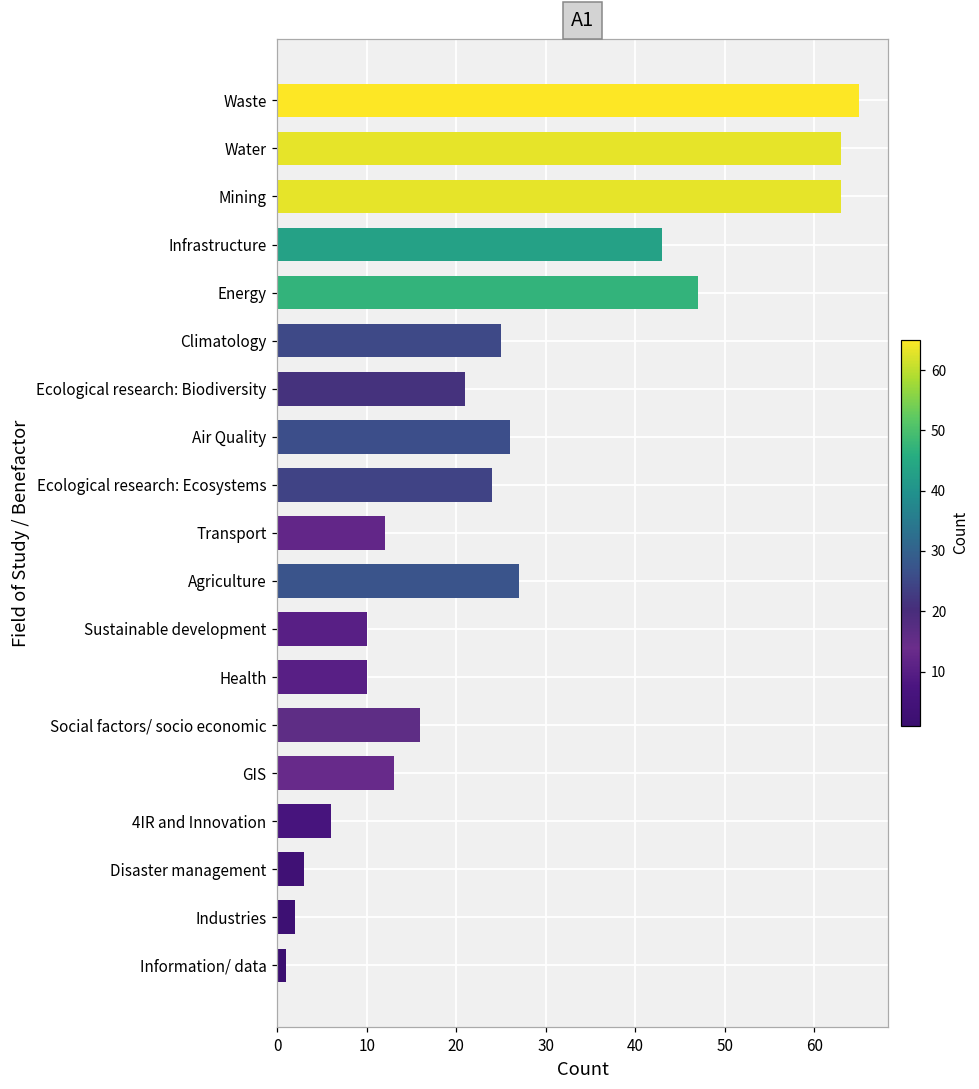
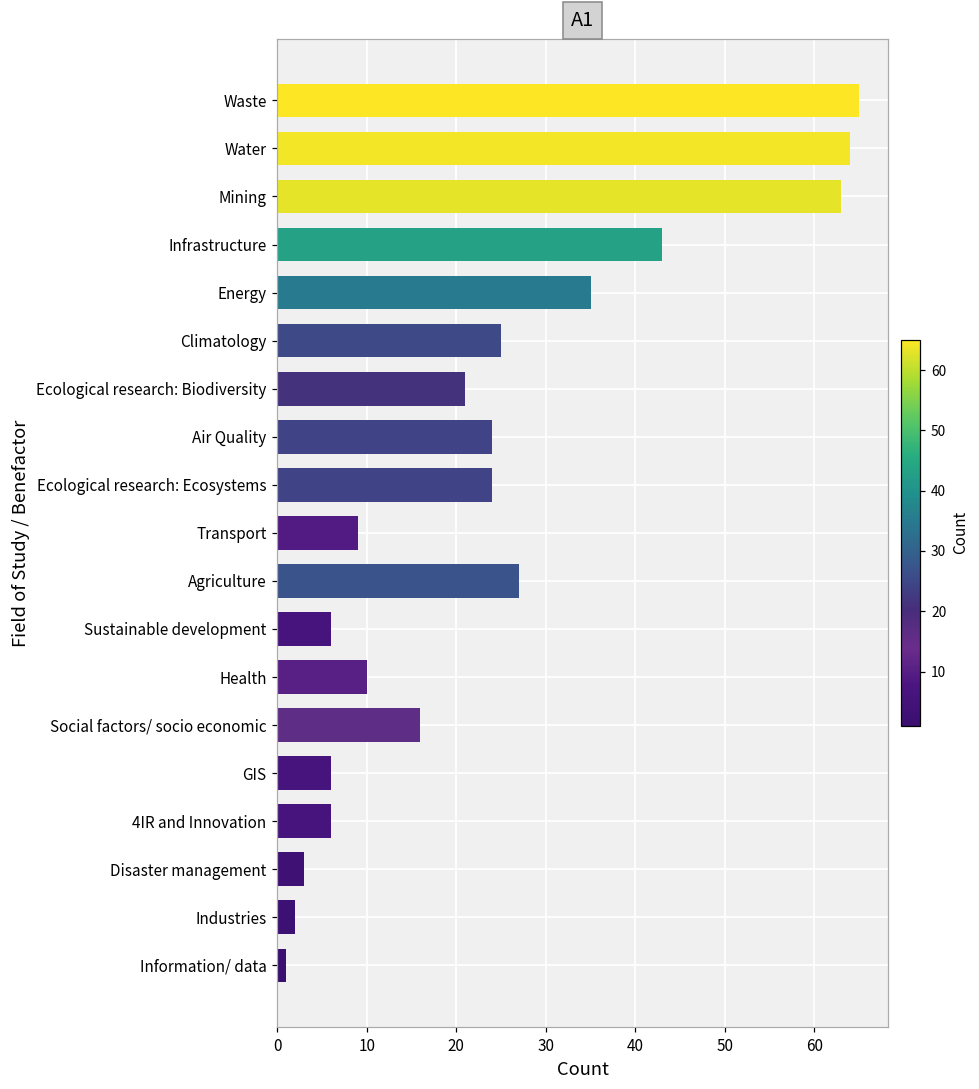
  {
    "Waste": 65,
-   "Water": 63,
+   "Water": 64,
    "Mining": 63,
    "Infrastructure": 43,
-   "Energy": 47,
+   "Energy": 35,
    "Climatology": 25,
    "Ecological research: Biodiversity": 21,
-   "Air Quality": 26,
+   "Air Quality": 24,
    "Ecological research: Ecosystems": 24,
-   "Transport": 12,
+   "Transport": 9,
    "Agriculture": 27,
-   "Sustainable development": 10,
+   "Sustainable development": 6,
    "Health": 10,
    "Social factors/ socio economic": 16,
-   "GIS": 13,
+   "GIS": 6,
    "4IR and Innovation": 6,
    "Disaster management": 3,
    "Industries": 2,
    "Information/ data": 1
  }
